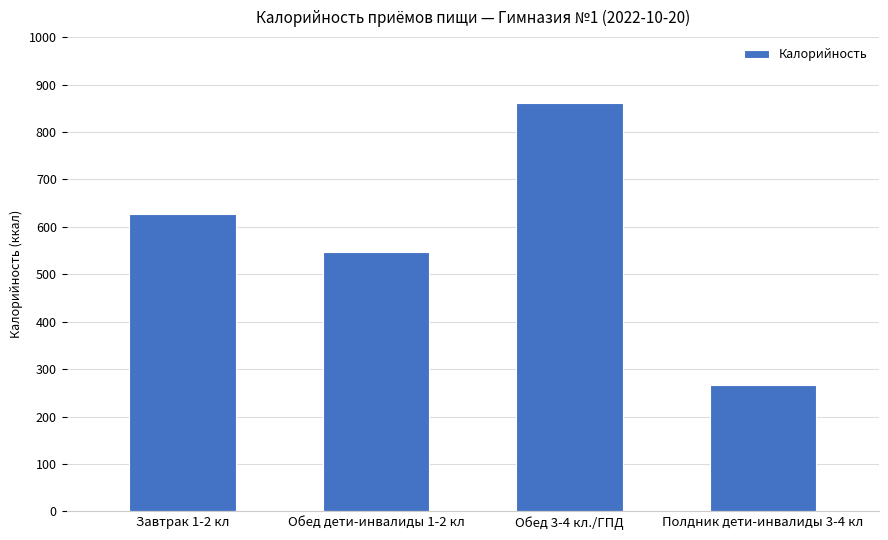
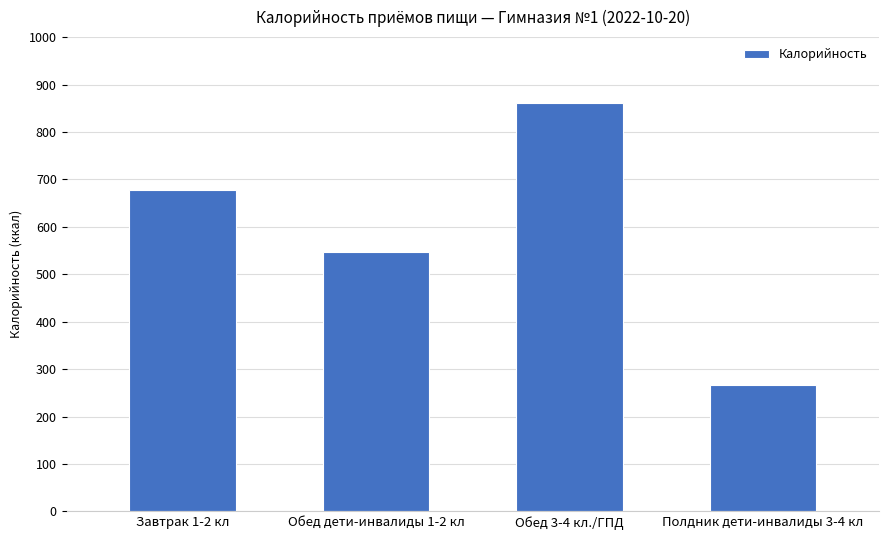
  {
-   "Завтрак 1-2 кл": 630,
+   "Завтрак 1-2 кл": 680,
    "Обед дети-инвалиды 1-2 кл": 550,
    "Обед 3-4 кл./ГПД": 860,
    "Полдник дети-инвалиды 3-4 кл": 270
  }
